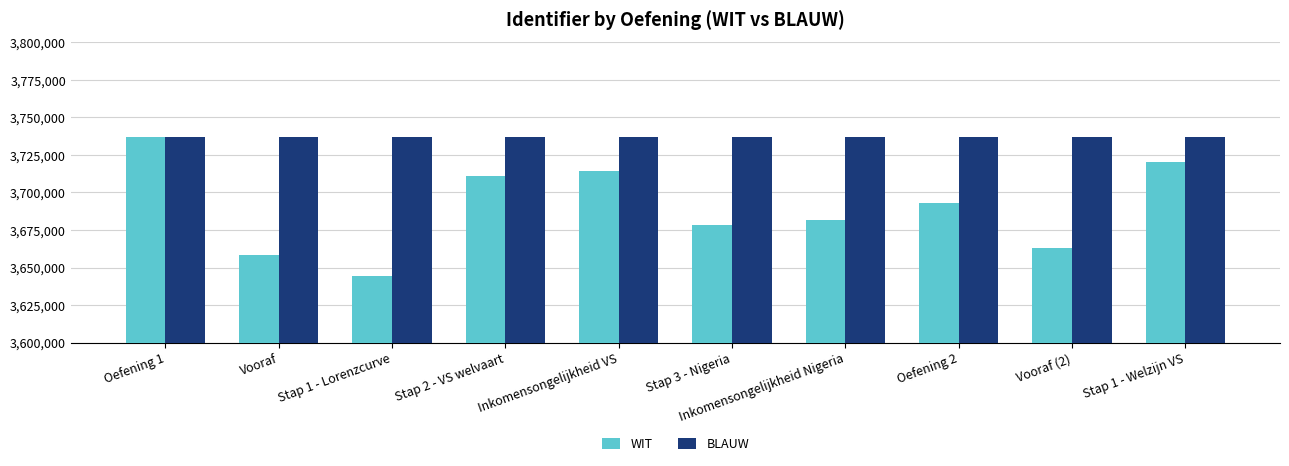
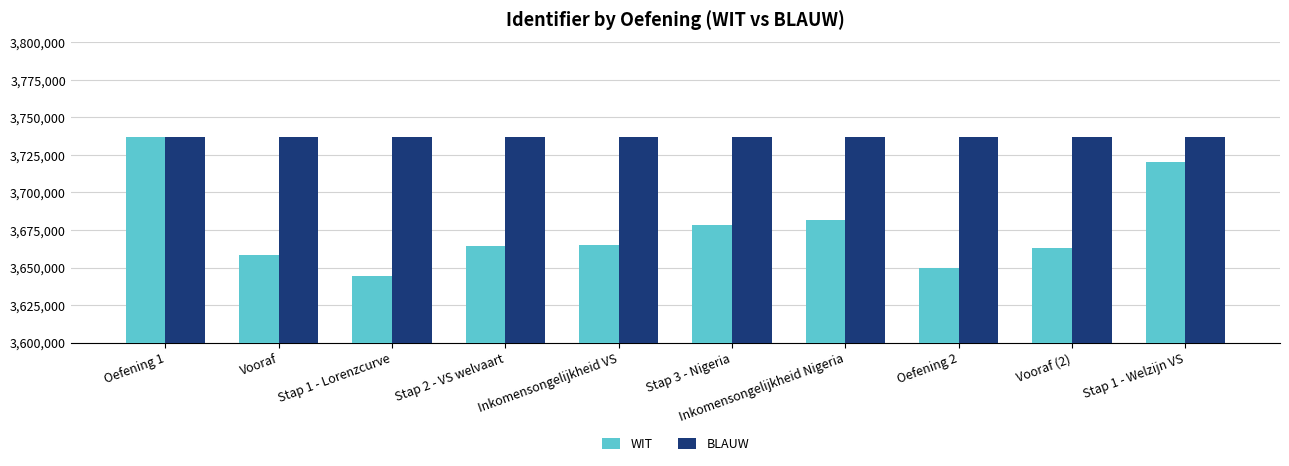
  {
    "WIT": {
      "Oefening 1": "3,737,000",
      "Vooraf": "3,658,000",
      "Stap 1 - Lorenzcurve": "3,645,000",
-     "Stap 2 - VS welvaart": "3,711,000",
-     "Inkomensongelijkheid VS": "3,714,000",
+     "Stap 2 - VS welvaart": "3,665,000",
+     "Inkomensongelijkheid VS": "3,665,000",
      "Stap 3 - Nigeria": "3,678,000",
      "Inkomensongelijkheid Nigeria": "3,682,000",
-     "Oefening 2": "3,693,000",
+     "Oefening 2": "3,649,000",
      "Vooraf (2)": "3,663,000",
      "Stap 1 - Welzijn VS": "3,721,000"
    },
    "BLAUW": {
      "Oefening 1": "3,737,000",
      "Vooraf": "3,737,000",
      "Stap 1 - Lorenzcurve": "3,737,000",
      "Stap 2 - VS welvaart": "3,737,000",
      "Inkomensongelijkheid VS": "3,737,000",
      "Stap 3 - Nigeria": "3,737,000",
      "Inkomensongelijkheid Nigeria": "3,737,000",
      "Oefening 2": "3,737,000",
      "Vooraf (2)": "3,737,000",
      "Stap 1 - Welzijn VS": "3,737,000"
    }
  }
